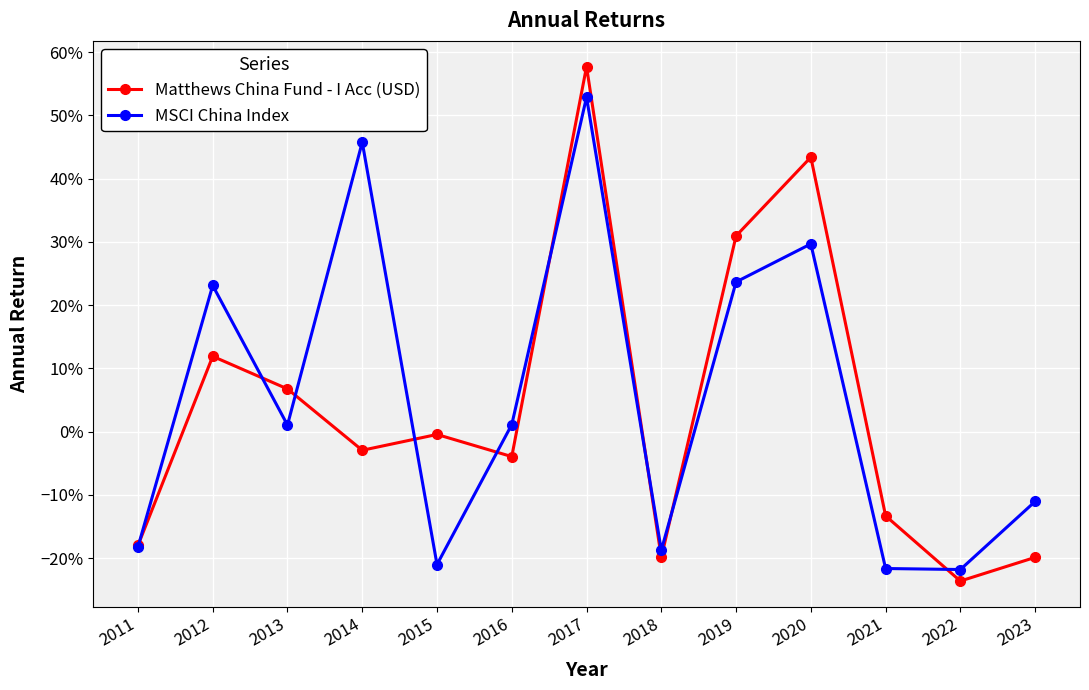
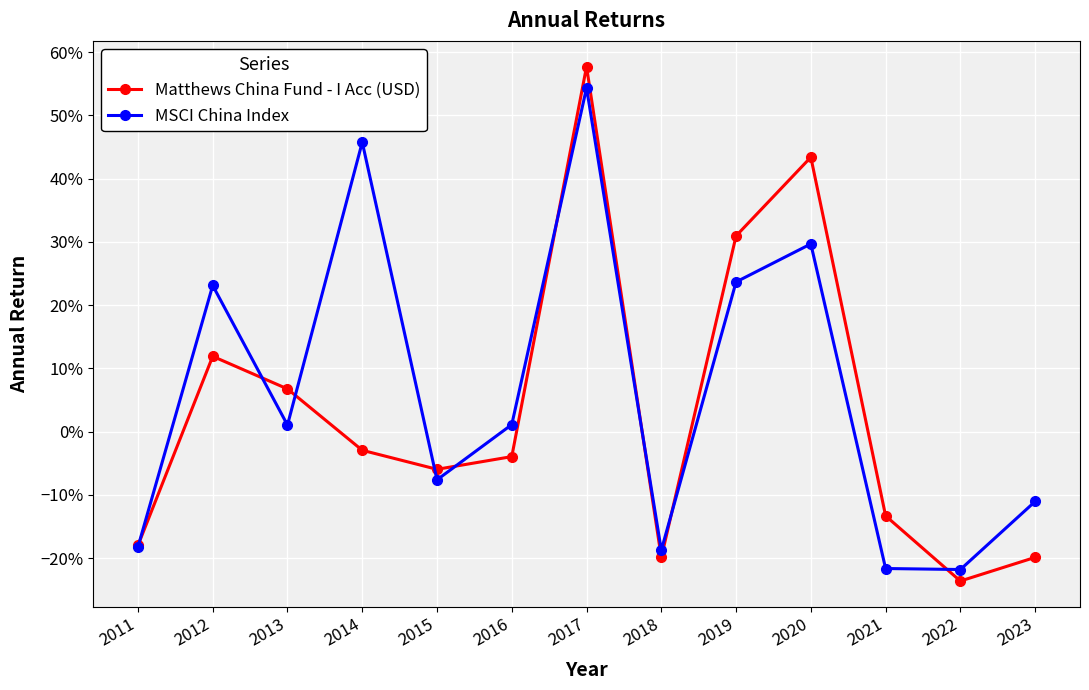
  {
    "Matthews China Fund - I Acc (USD)": {
      "2012": "12%",
      "2013": "7%",
      "2014": "-3%",
-     "2015": "0%",
+     "2015": "-6%",
      "2016": "-4%",
      "2017": "58%",
      "2018": "-20%",
      "2019": "31%",
      "2020": "43%",
      "2021": "-13%",
      "2022": "-24%",
      "2023": "-20%"
    },
    "MSCI China Index": {
      "2012": "23%",
      "2013": "1%",
      "2014": "46%",
-     "2015": "-21%",
+     "2015": "-8%",
      "2016": "1%",
-     "2017": "53%",
+     "2017": "54%",
      "2018": "-19%",
      "2019": "24%",
      "2020": "30%",
      "2021": "-22%",
      "2022": "-22%",
      "2023": "-11%"
    }
  }
